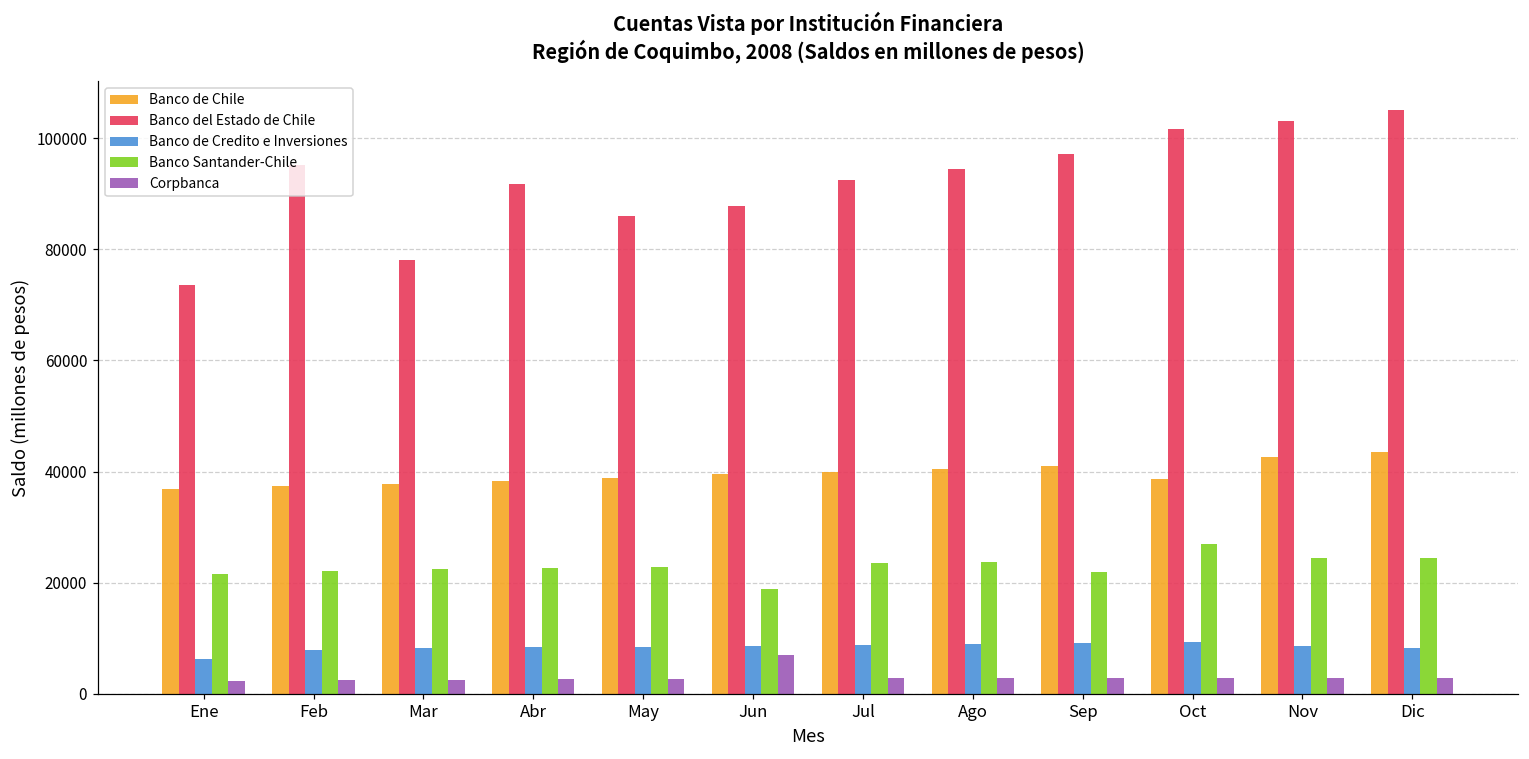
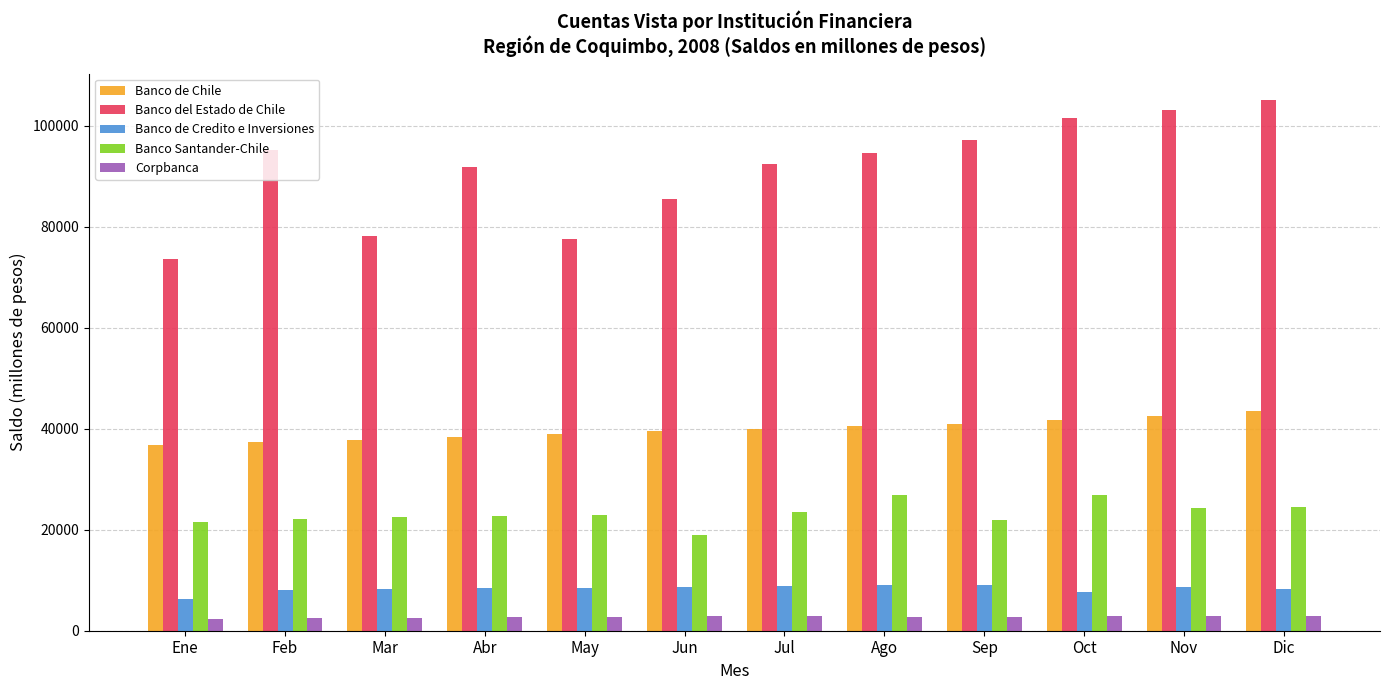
  {
    "Banco de Chile": {
      "Ene": 37000,
      "Feb": 37000,
      "Mar": 38000,
      "Abr": 38000,
      "May": 39000,
      "Jun": 40000,
      "Jul": 40000,
      "Ago": 40000,
      "Sep": 41000,
-     "Oct": 39000,
+     "Oct": 42000,
      "Nov": 43000,
      "Dic": 44000
    },
    "Banco del Estado de Chile": {
      "Ene": 74000,
      "Mar": 78000,
      "Abr": 92000,
-     "May": 86000,
-     "Jun": 88000,
+     "May": 77000,
+     "Jun": 85000,
      "Jul": 92000,
      "Ago": 94000,
      "Sep": 97000,
      "Oct": 102000,
      "Nov": 103000,
      "Dic": 105000
    },
    "Banco de Credito e Inversiones": {
      "Ene": 6000,
      "Feb": 8000,
      "Mar": 8000,
      "Abr": 8000,
      "May": 8000,
      "Jun": 9000,
      "Jul": 9000,
      "Ago": 9000,
      "Sep": 9000,
-     "Oct": 9000,
+     "Oct": 8000,
      "Nov": 9000,
      "Dic": 8000
    },
    "Banco Santander-Chile": {
      "Ene": 22000,
      "Feb": 22000,
      "Mar": 22000,
      "Abr": 23000,
      "May": 23000,
      "Jun": 19000,
      "Jul": 23000,
-     "Ago": 24000,
+     "Ago": 27000,
      "Sep": 22000,
      "Oct": 27000,
      "Nov": 24000,
      "Dic": 24000
    },
    "Corpbanca": {
      "Ene": 2000,
      "Feb": 3000,
      "Mar": 3000,
      "Abr": 3000,
      "May": 3000,
-     "Jun": 7000,
+     "Jun": 3000,
      "Jul": 3000,
      "Ago": 3000,
      "Sep": 3000,
      "Oct": 3000,
      "Nov": 3000,
      "Dic": 3000
    }
  }
